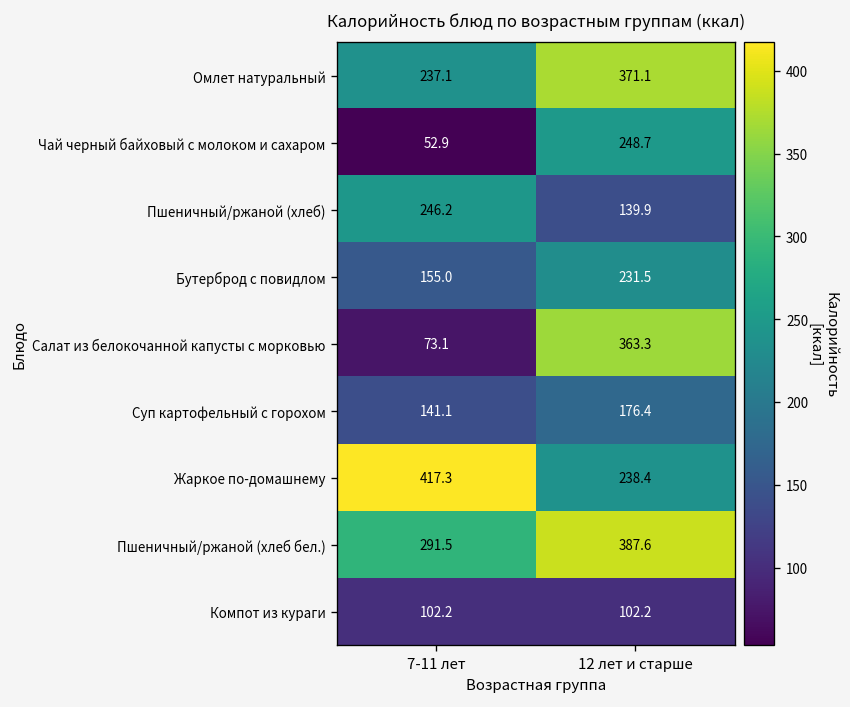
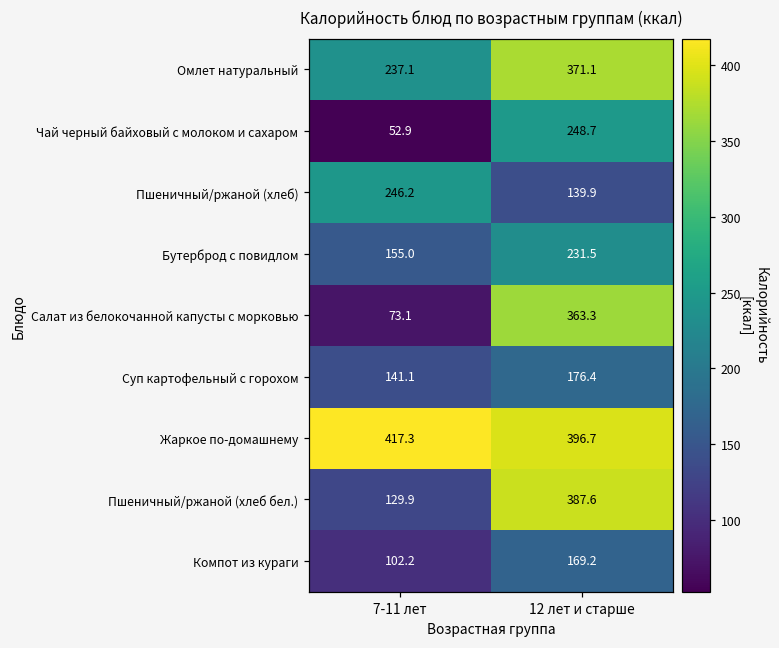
  {
    "Омлет натуральный": {
      "7-11 лет": 237.1,
      "12 лет и старше": 371.1
    },
    "Чай черный байховый с молоком и сахаром": {
      "7-11 лет": 52.9,
      "12 лет и старше": 248.7
    },
    "Пшеничный/ржаной (хлеб)": {
      "7-11 лет": 246.2,
      "12 лет и старше": 139.9
    },
    "Бутерброд с повидлом": {
      "7-11 лет": 155.0,
      "12 лет и старше": 231.5
    },
    "Салат из белокочанной капусты с морковью": {
      "7-11 лет": 73.1,
      "12 лет и старше": 363.3
    },
    "Суп картофельный с горохом": {
      "7-11 лет": 141.1,
      "12 лет и старше": 176.4
    },
    "Жаркое по-домашнему": {
      "7-11 лет": 417.3,
-     "12 лет и старше": 238.4
+     "12 лет и старше": 396.7
    },
    "Пшеничный/ржаной (хлеб бел.)": {
-     "7-11 лет": 291.5,
+     "7-11 лет": 129.9,
      "12 лет и старше": 387.6
    },
    "Компот из кураги": {
      "7-11 лет": 102.2,
-     "12 лет и старше": 102.2
+     "12 лет и старше": 169.2
    }
  }
